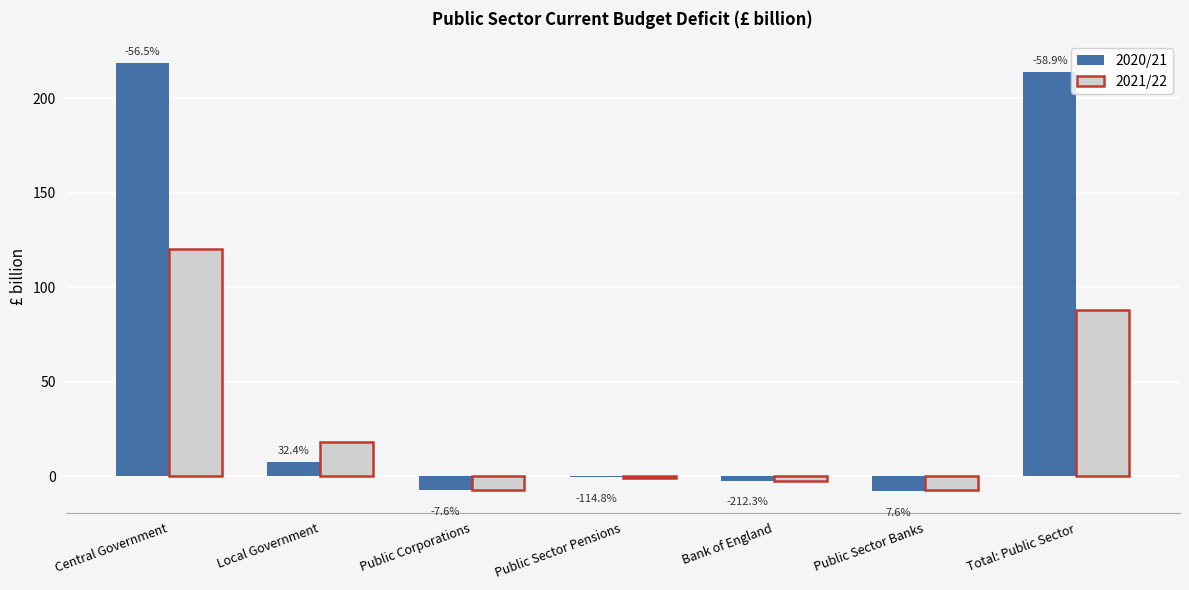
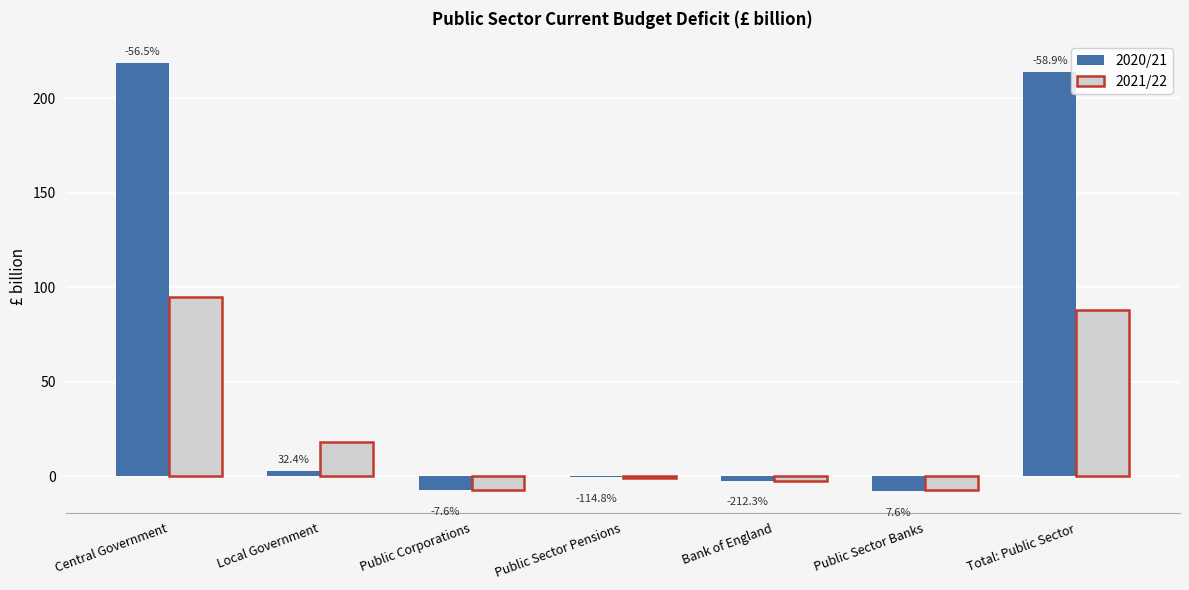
  {
    "2020/21": {
-     "Local Government": 8
+     "Local Government": 3
    },
    "2021/22": {
-     "Central Government": 120,
+     "Central Government": 95,
      "Local Government": 18,
      "Public Corporations": -7,
      "Bank of England": -2,
      "Public Sector Banks": -7,
      "Total: Public Sector": 88
    }
  }
